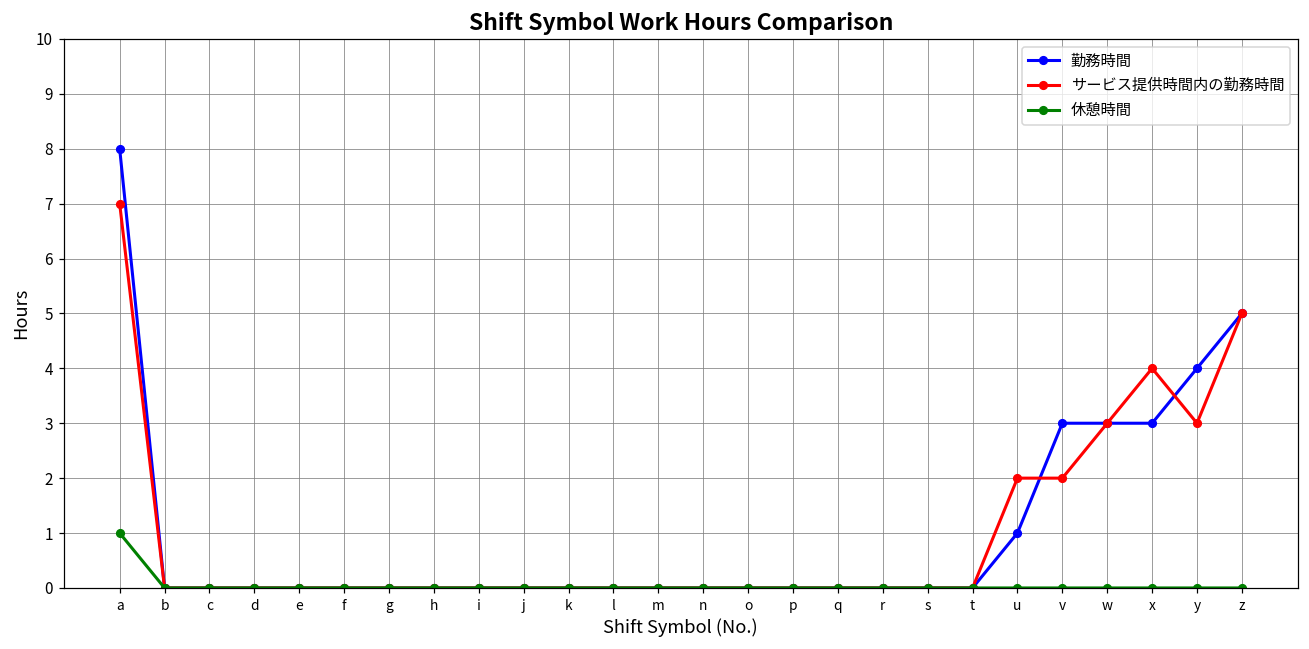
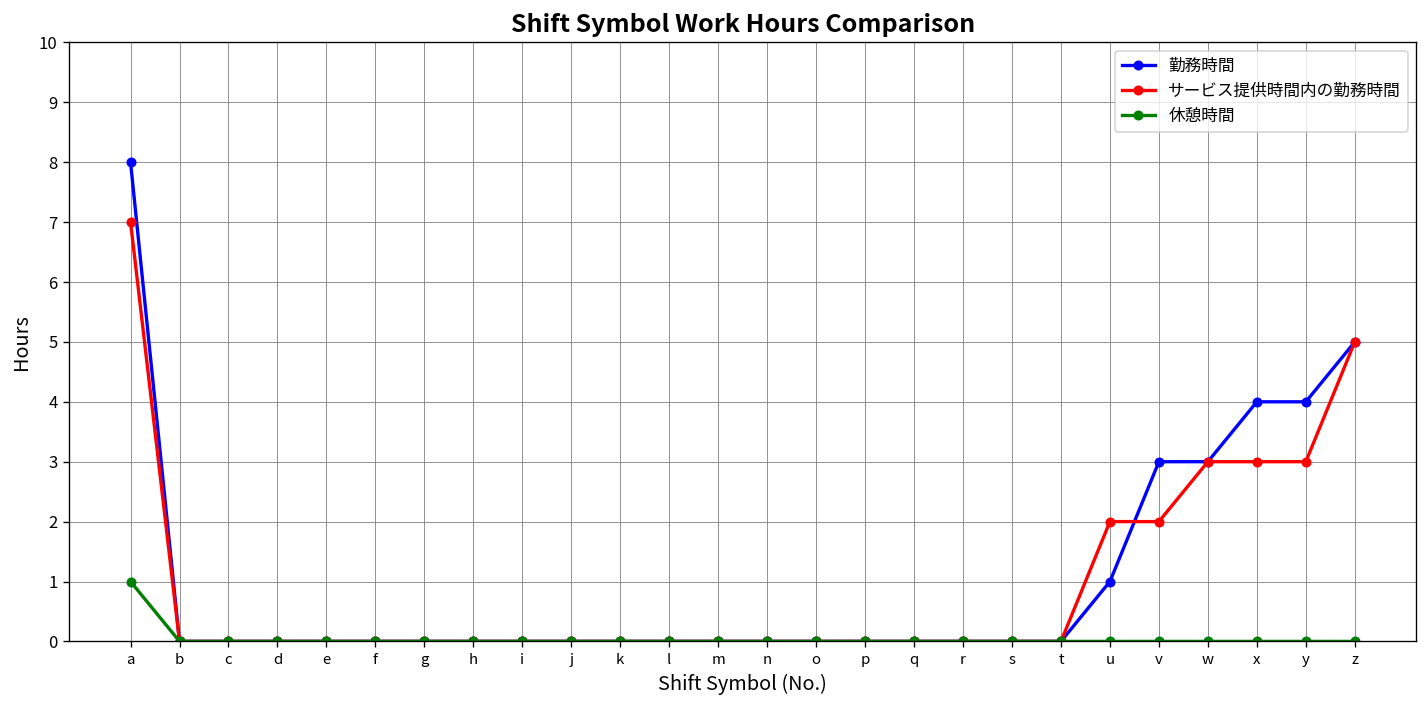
  {
    "勤務時間": {
      "a": 8,
      "u": 1,
      "v": 3,
-     "x": 3,
+     "x": 4,
      "y": 4
    },
    "サービス提供時間内の勤務時間": {
      "a": 7,
      "u": 2,
      "v": 2,
-     "x": 4,
+     "x": 3,
      "y": 3
    },
    "休憩時間": {
      "a": 1,
      "u": 0,
      "v": 0,
      "w": 0,
      "x": 0,
      "y": 0,
      "z": 0
    }
  }
